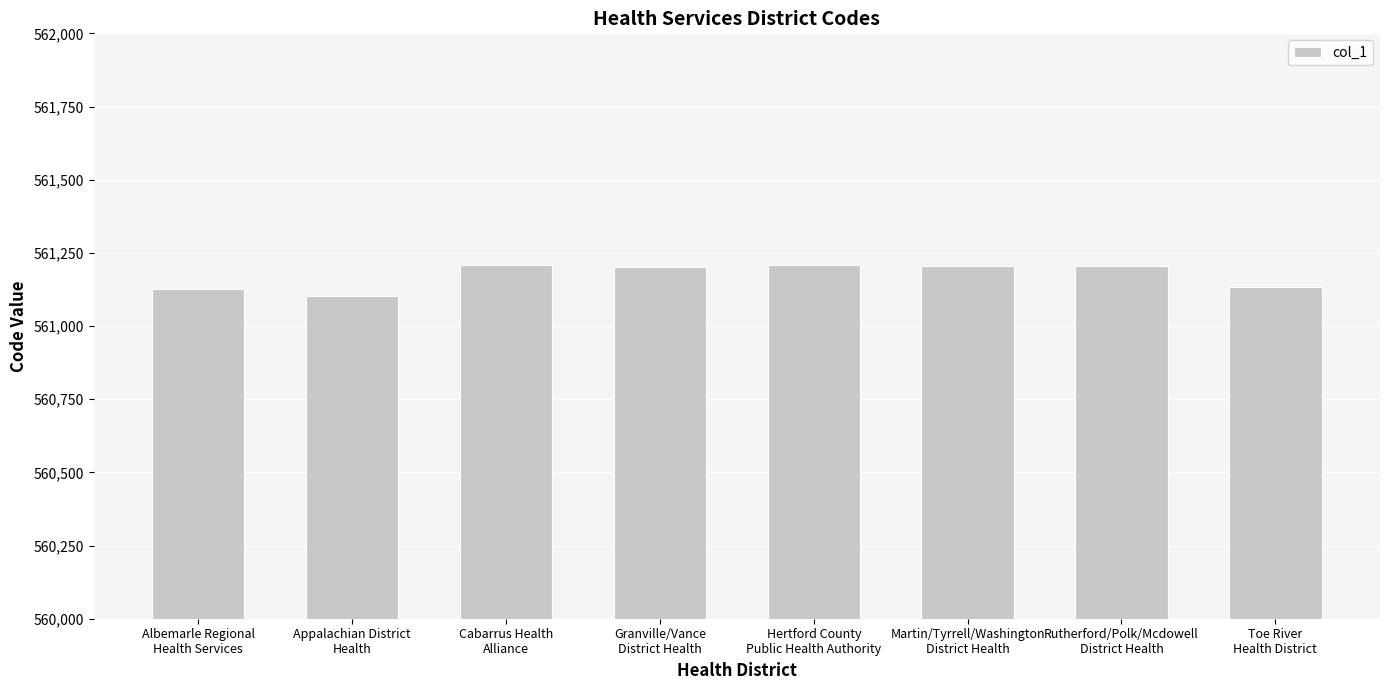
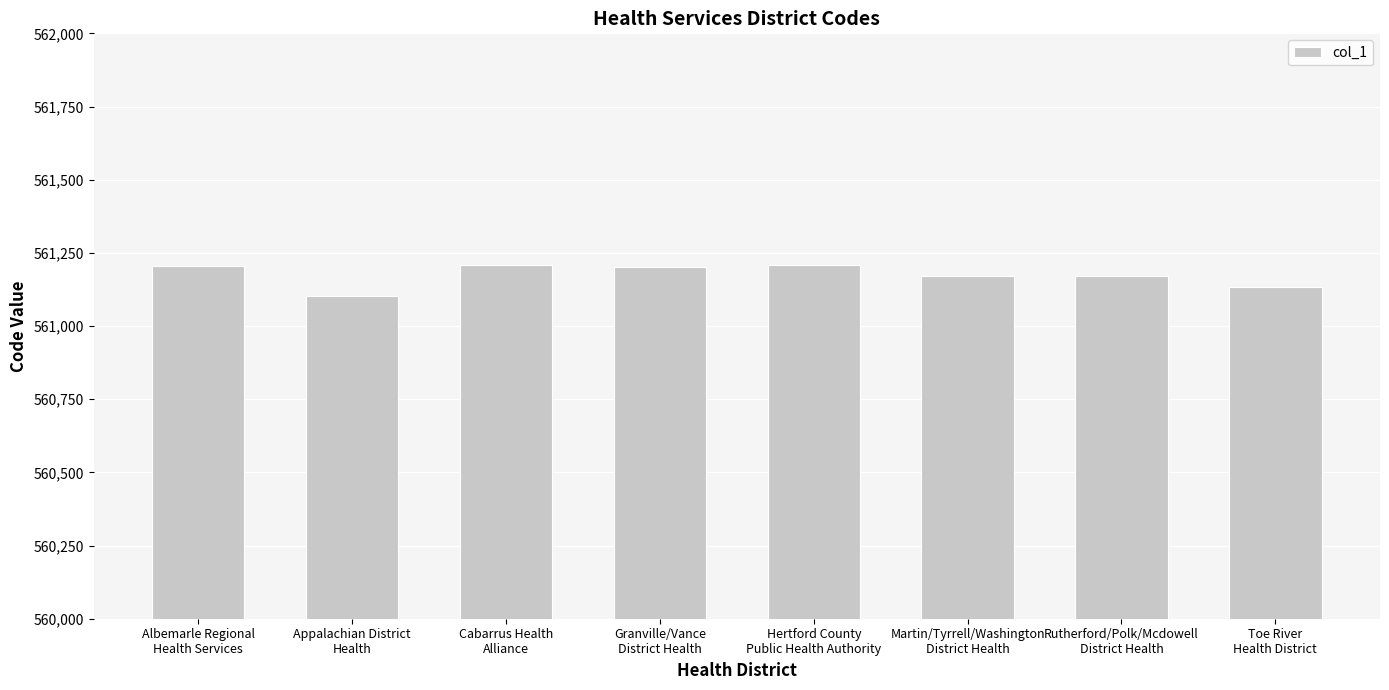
  {
-   "Albemarle Regional Health Services": "561,130",
+   "Albemarle Regional Health Services": "561,210",
    "Appalachian District Health": "561,100",
    "Cabarrus Health Alliance": "561,210",
    "Granville/Vance District Health": "561,200",
    "Hertford County Public Health Authority": "561,210",
-   "Martin/Tyrrell/Washington District Health": "561,200",
-   "Rutherford/Polk/Mcdowell District Health": "561,210",
+   "Martin/Tyrrell/Washington District Health": "561,170",
+   "Rutherford/Polk/Mcdowell District Health": "561,170",
    "Toe River Health District": "561,130"
  }
